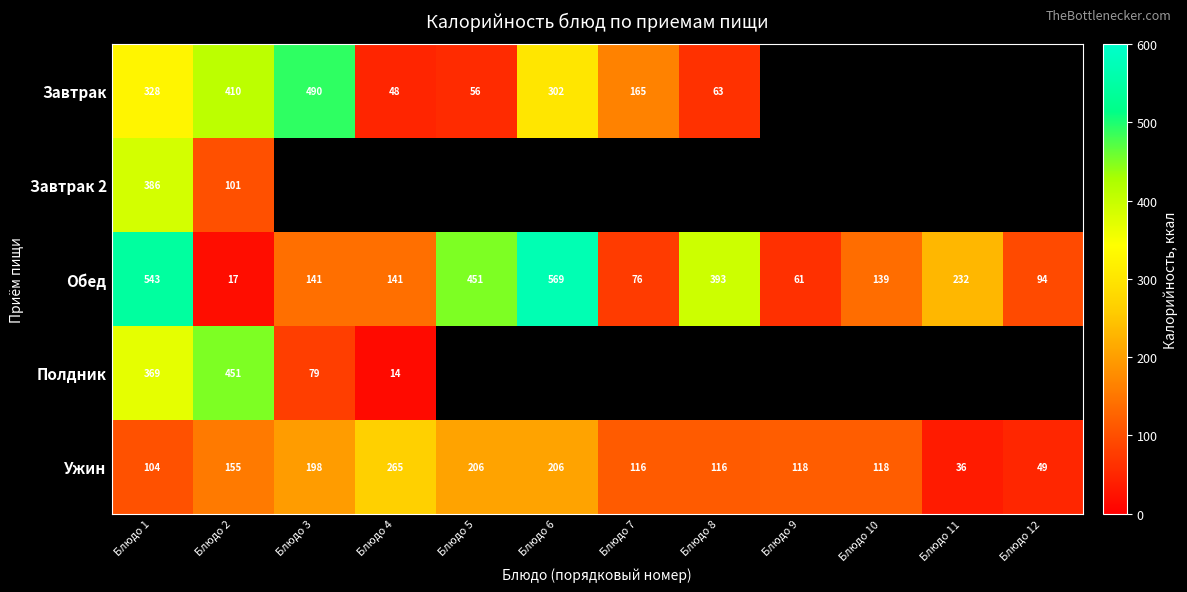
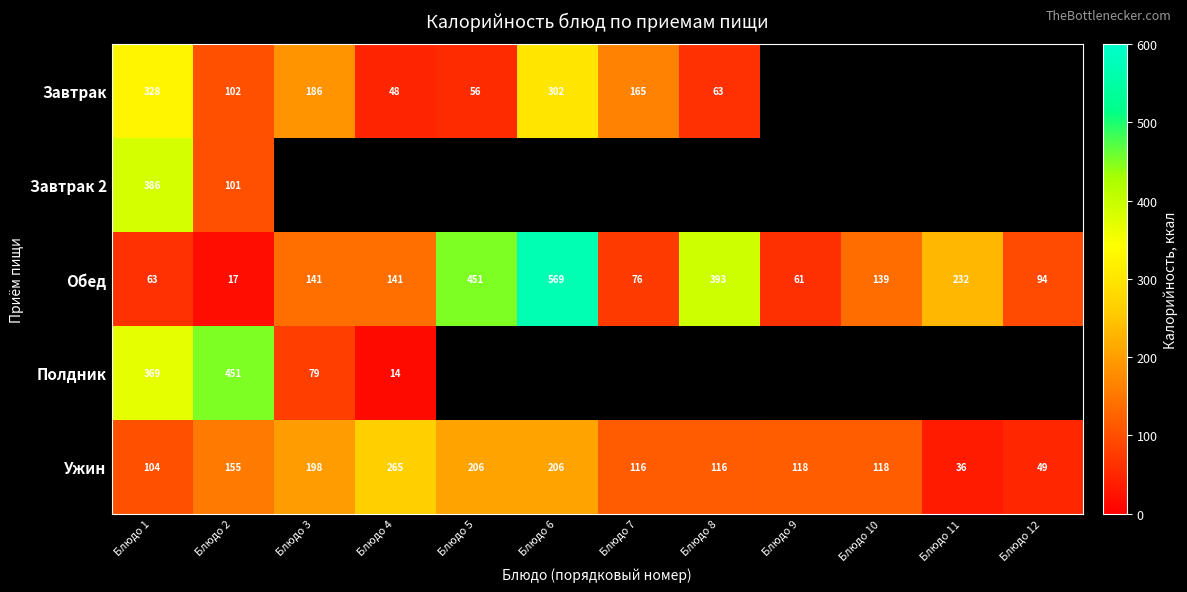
  {
    "Завтрак": {
      "Блюдо 1": 328,
-     "Блюдо 2": 410,
-     "Блюдо 3": 490,
+     "Блюдо 2": 102,
+     "Блюдо 3": 186,
      "Блюдо 4": 48,
      "Блюдо 5": 56,
      "Блюдо 6": 302,
      "Блюдо 7": 165,
      "Блюдо 8": 63
    },
    "Завтрак 2": {
      "Блюдо 1": 386,
      "Блюдо 2": 101
    },
    "Обед": {
-     "Блюдо 1": 543,
+     "Блюдо 1": 63,
      "Блюдо 2": 17,
      "Блюдо 3": 141,
      "Блюдо 4": 141,
      "Блюдо 5": 451,
      "Блюдо 6": 569,
      "Блюдо 7": 76,
      "Блюдо 8": 393,
      "Блюдо 9": 61,
      "Блюдо 10": 139,
      "Блюдо 11": 232,
      "Блюдо 12": 94
    },
    "Полдник": {
      "Блюдо 1": 369,
      "Блюдо 2": 451,
      "Блюдо 3": 79,
      "Блюдо 4": 14
    },
    "Ужин": {
      "Блюдо 1": 104,
      "Блюдо 2": 155,
      "Блюдо 3": 198,
      "Блюдо 4": 265,
      "Блюдо 5": 206,
      "Блюдо 6": 206,
      "Блюдо 7": 116,
      "Блюдо 8": 116,
      "Блюдо 9": 118,
      "Блюдо 10": 118,
      "Блюдо 11": 36,
      "Блюдо 12": 49
    }
  }
